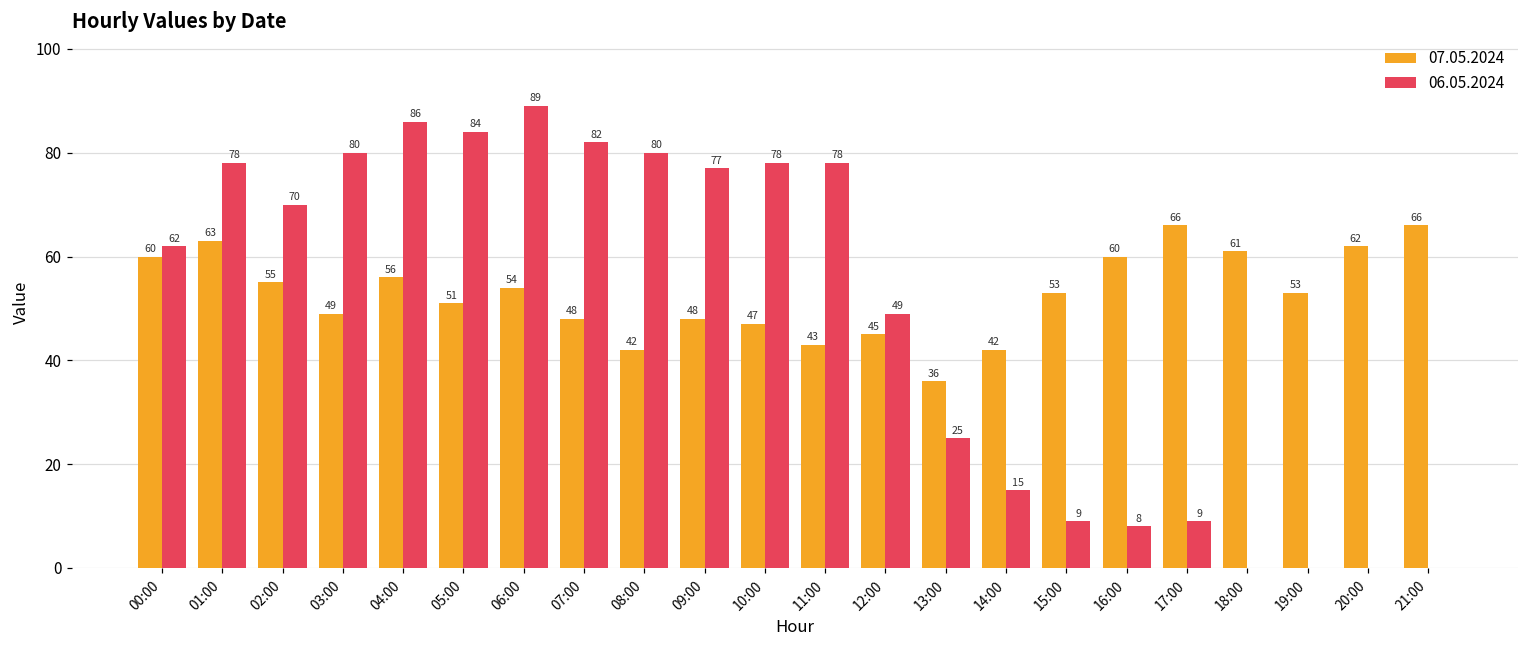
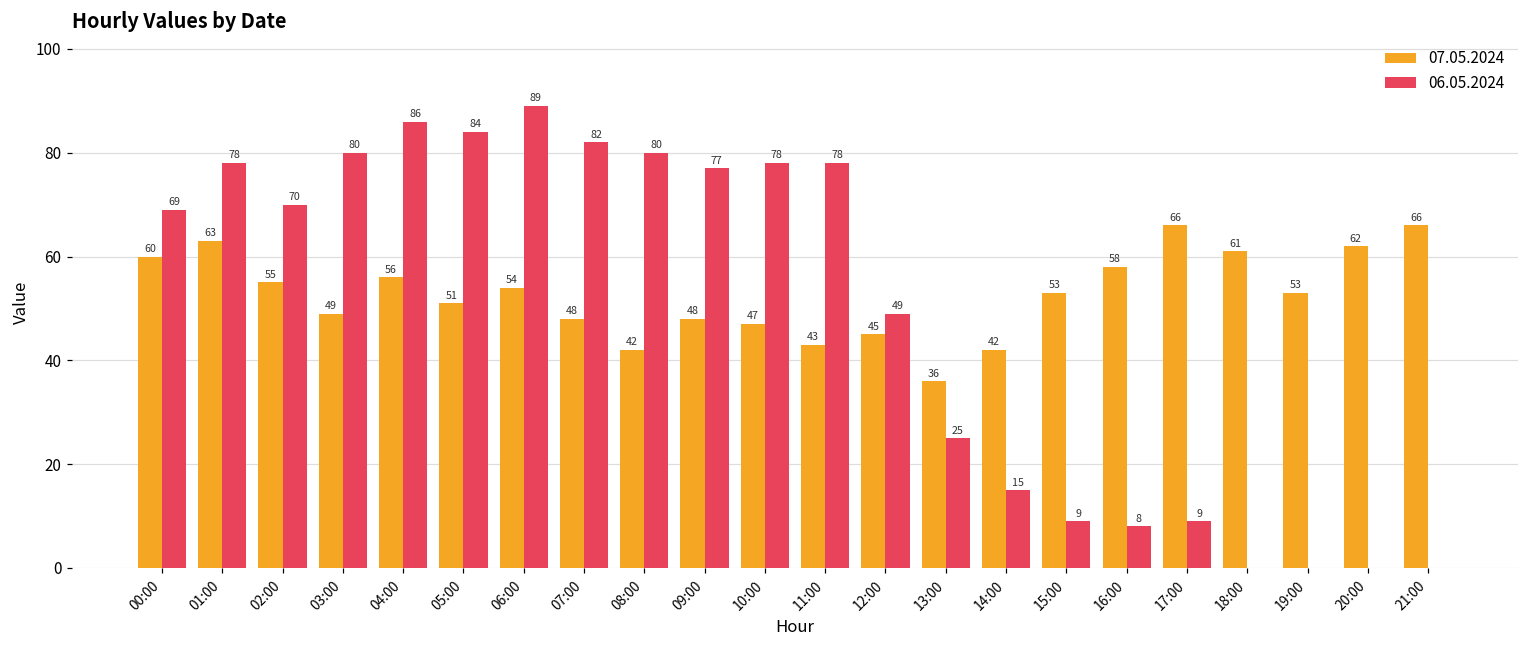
  {
    "07.05.2024": {
      "00:00": 60,
      "01:00": 63,
      "02:00": 55,
      "03:00": 49,
      "04:00": 56,
      "05:00": 51,
      "06:00": 54,
      "07:00": 48,
      "08:00": 42,
      "09:00": 48,
      "10:00": 47,
      "11:00": 43,
      "12:00": 45,
      "13:00": 36,
      "14:00": 42,
      "15:00": 53,
-     "16:00": 60,
+     "16:00": 58,
      "17:00": 66,
      "18:00": 61,
      "19:00": 53,
      "20:00": 62,
      "21:00": 66
    },
    "06.05.2024": {
-     "00:00": 62,
+     "00:00": 69,
      "01:00": 78,
      "02:00": 70,
      "03:00": 80,
      "04:00": 86,
      "05:00": 84,
      "06:00": 89,
      "07:00": 82,
      "08:00": 80,
      "09:00": 77,
      "10:00": 78,
      "11:00": 78,
      "12:00": 49,
      "13:00": 25,
      "14:00": 15,
      "15:00": 9,
      "16:00": 8,
      "17:00": 9
    }
  }
